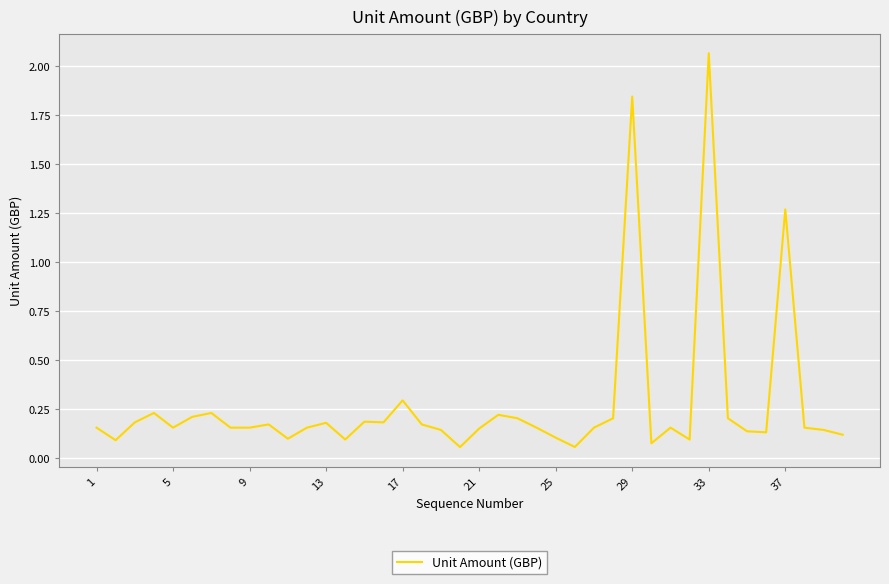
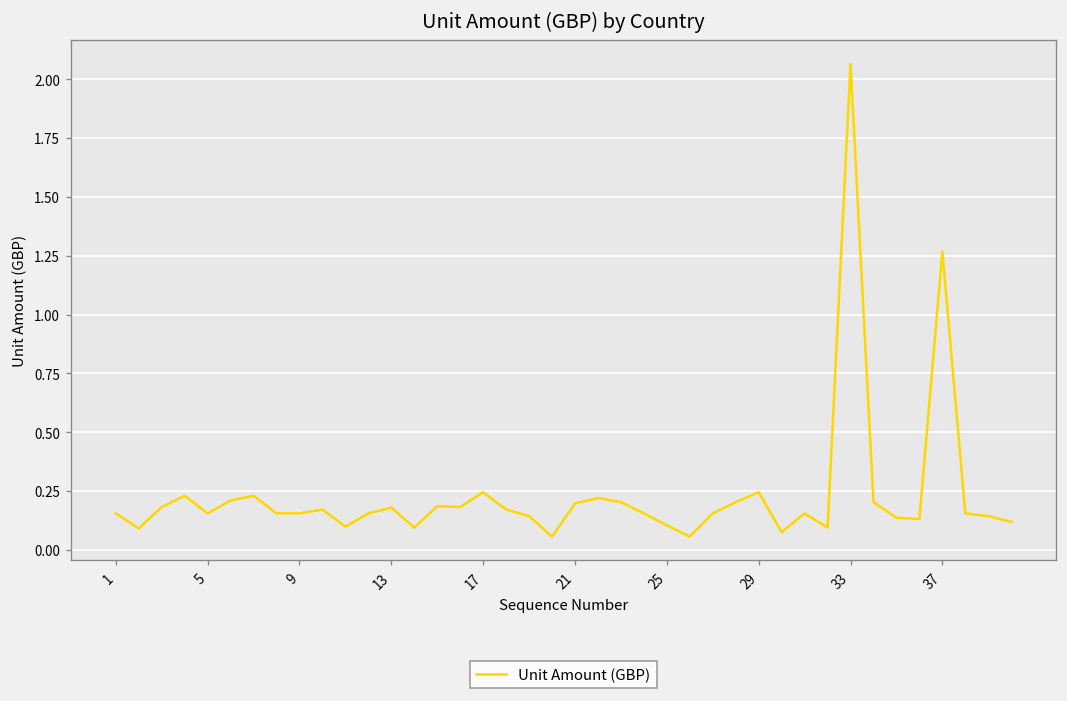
  {
    "1": 0.16,
    "5": 0.16,
    "9": 0.16,
    "13": 0.18,
-   "17": 0.29,
-   "21": 0.15,
+   "17": 0.25,
+   "21": 0.20,
    "25": 0.10,
-   "29": 1.84,
+   "29": 0.25,
    "33": 2.07,
    "37": 1.27
  }
